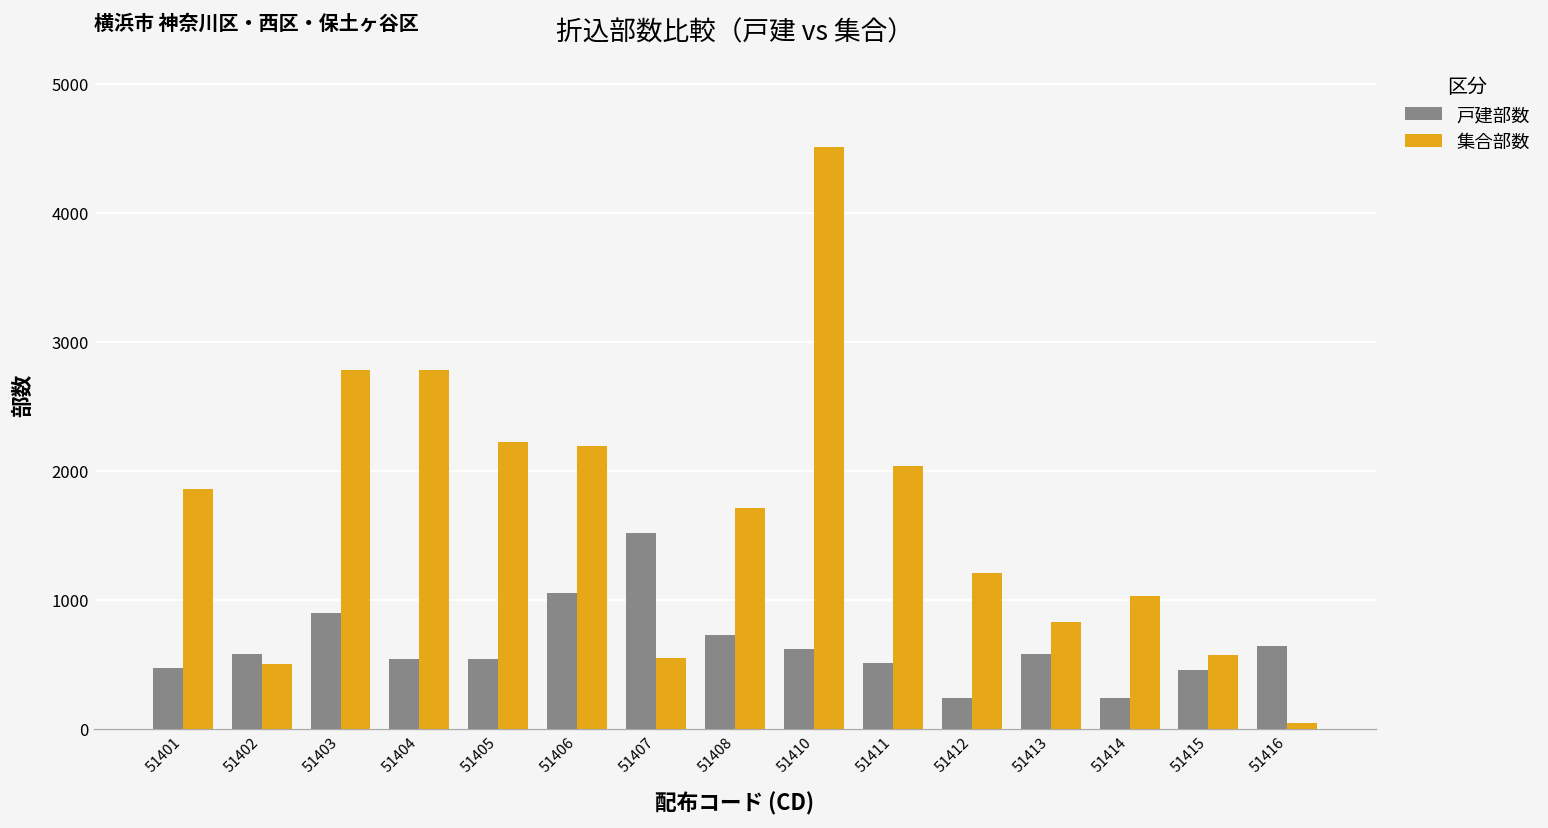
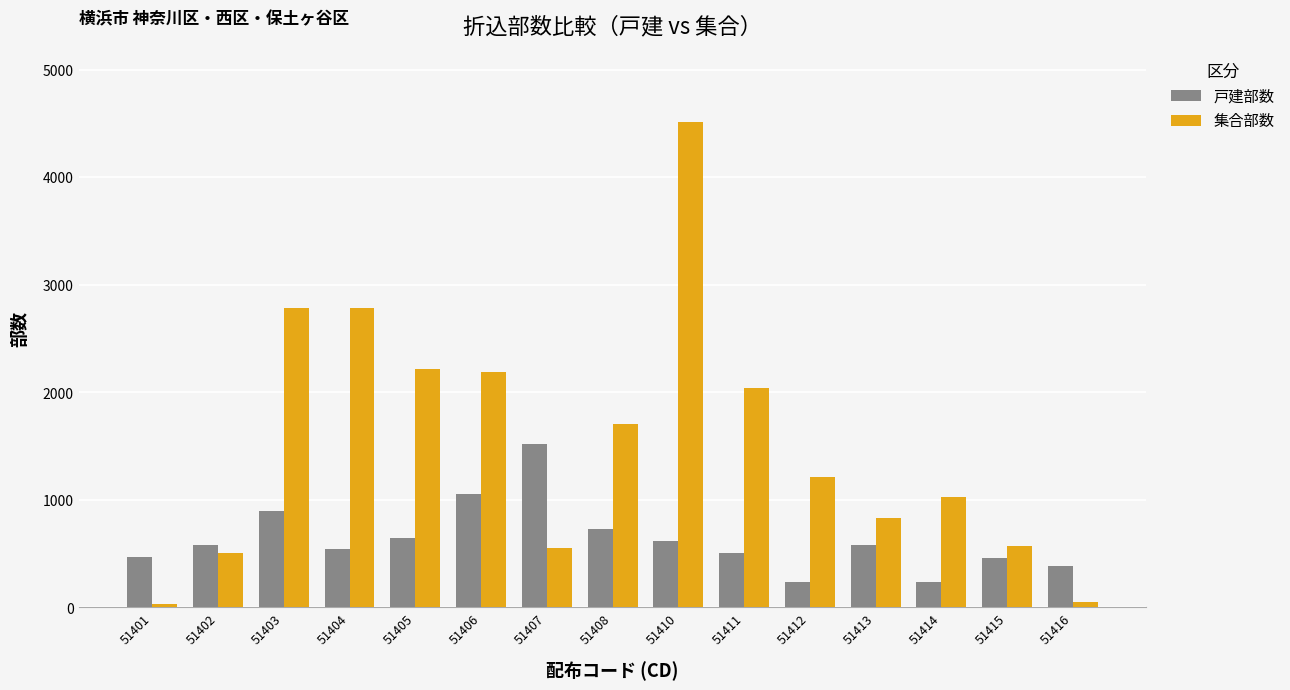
  {
    "戸建部数": {
      "51401": 470,
      "51402": 580,
      "51403": 900,
      "51404": 540,
-     "51405": 540,
+     "51405": 650,
      "51406": 1060,
      "51407": 1520,
      "51408": 730,
      "51410": 620,
      "51411": 510,
      "51412": 240,
      "51413": 580,
      "51414": 240,
      "51415": 460,
-     "51416": 640
+     "51416": 390
    },
    "集合部数": {
-     "51401": 1860,
+     "51401": 30,
      "51402": 510,
      "51403": 2780,
      "51404": 2780,
      "51405": 2220,
      "51406": 2190,
      "51407": 550,
      "51408": 1710,
      "51410": 4510,
      "51411": 2040,
      "51412": 1210,
      "51413": 830,
      "51414": 1030,
      "51415": 570,
      "51416": 50
    }
  }
